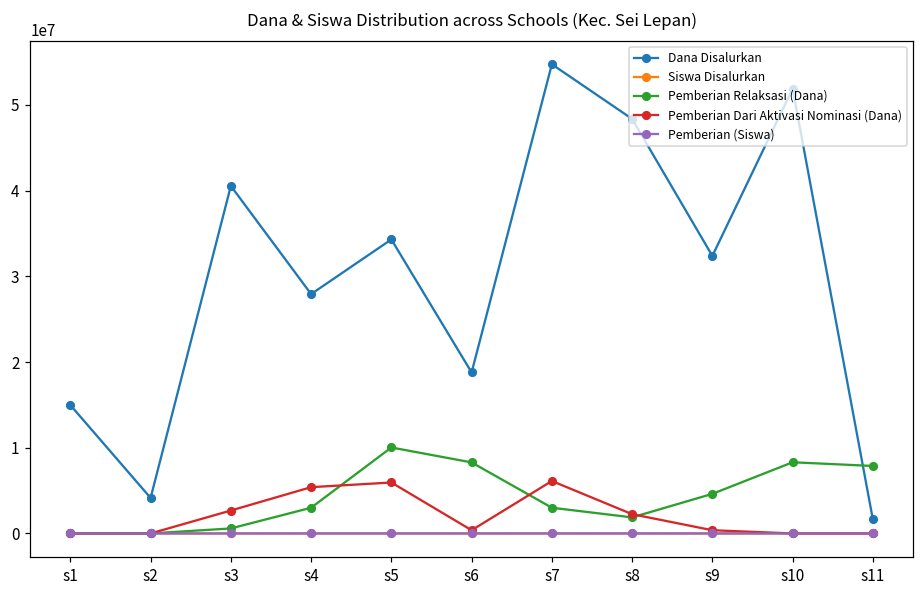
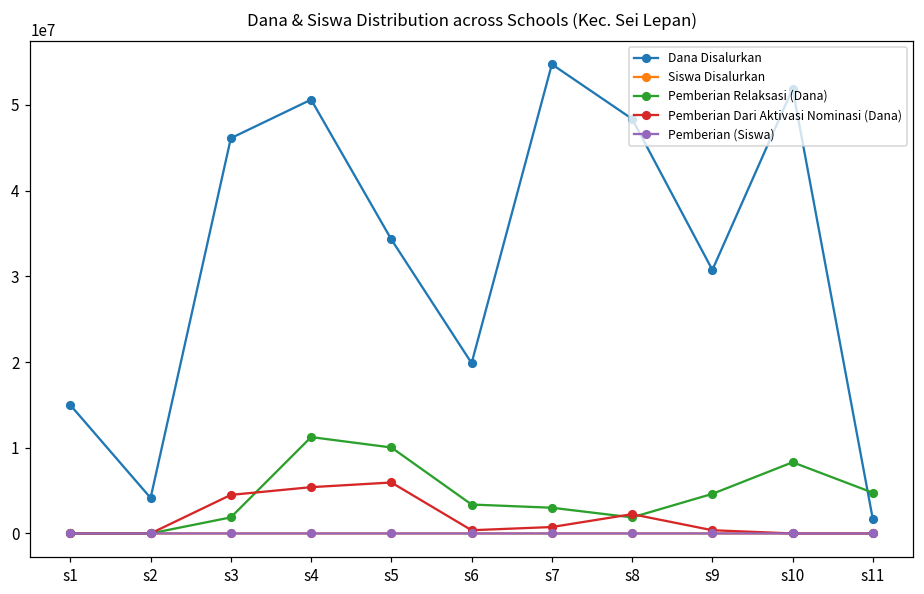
  {
    "Dana Disalurkan": {
      "s1": 15000000,
      "s2": 4000000,
-     "s3": 41000000,
-     "s4": 28000000,
+     "s3": 46000000,
+     "s4": 51000000,
      "s5": 34000000,
-     "s6": 19000000,
+     "s6": 20000000,
      "s7": 55000000,
-     "s9": 32000000,
+     "s9": 31000000,
      "s11": 2000000
    },
    "Pemberian (Siswa)": {
      "s3": 0,
      "s4": 0,
      "s5": 0,
      "s6": 0,
      "s7": 0,
      "s8": 0,
      "s9": 0
    },
    "Pemberian Relaksasi (Dana)": {
-     "s3": 1000000,
-     "s4": 3000000,
+     "s3": 2000000,
+     "s4": 11000000,
      "s5": 10000000,
-     "s6": 8000000,
+     "s6": 3000000,
      "s7": 3000000,
      "s8": 2000000,
      "s9": 5000000,
      "s10": 8000000,
-     "s11": 8000000
+     "s11": 5000000
    },
    "Pemberian Dari Aktivasi Nominasi (Dana)": {
-     "s3": 3000000,
+     "s3": 5000000,
      "s4": 5000000,
      "s5": 6000000,
      "s6": 0,
-     "s7": 6000000,
+     "s7": 1000000,
      "s8": 2000000,
      "s9": 0
    }
  }
